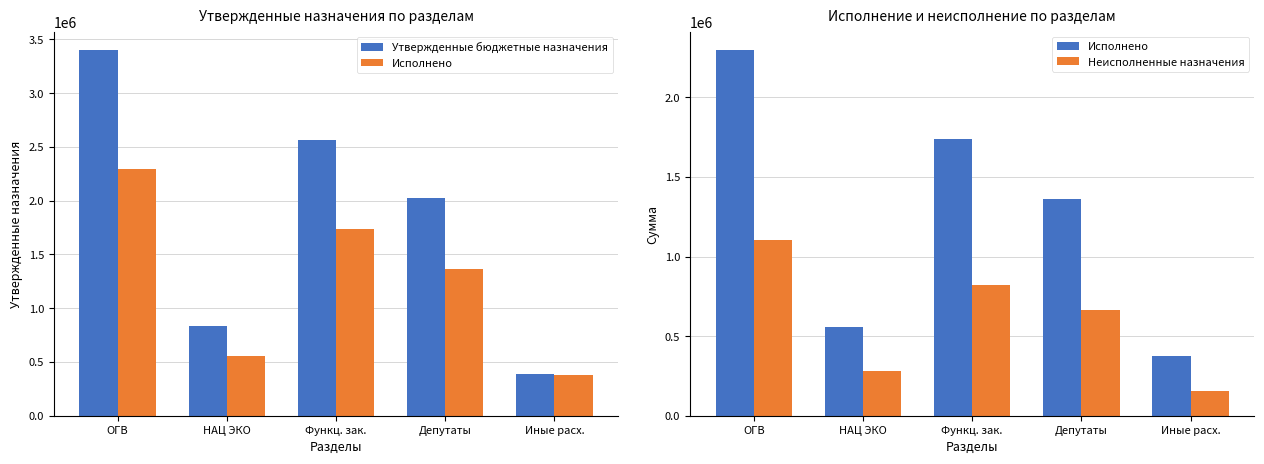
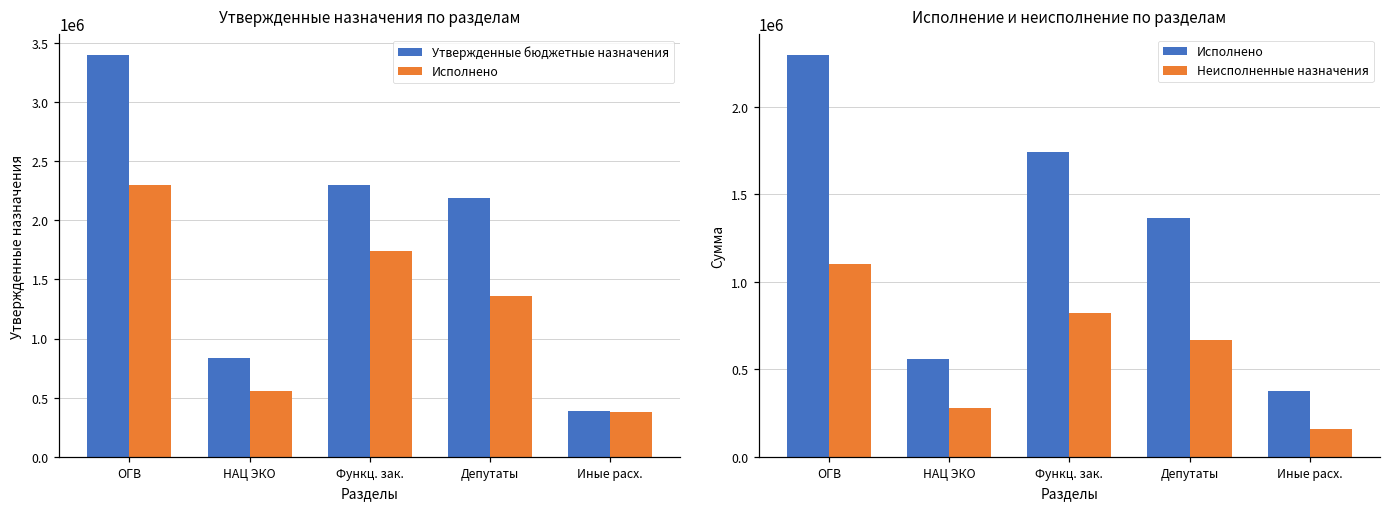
  {
    "Утвержденные назначения по разделам": {
      "Утвержденные бюджетные назначения": {
        "ОГВ": 3400000,
        "НАЦ ЭКО": 840000,
-       "Функц. зак.": 2560000,
-       "Депутаты": 2030000,
+       "Функц. зак.": 2300000,
+       "Депутаты": 2190000,
        "Иные расх.": 390000
      }
    },
    "Исполнение и неисполнение по разделам": {
      "Исполнено": {
        "ОГВ": 2300000,
        "НАЦ ЭКО": 560000,
        "Функц. зак.": 1740000,
        "Депутаты": 1360000,
        "Иные расх.": 380000
      },
      "Неисполненные назначения": {
        "ОГВ": 1100000,
        "НАЦ ЭКО": 280000,
        "Функц. зак.": 820000,
        "Депутаты": 670000,
        "Иные расх.": 160000
      }
    }
  }
